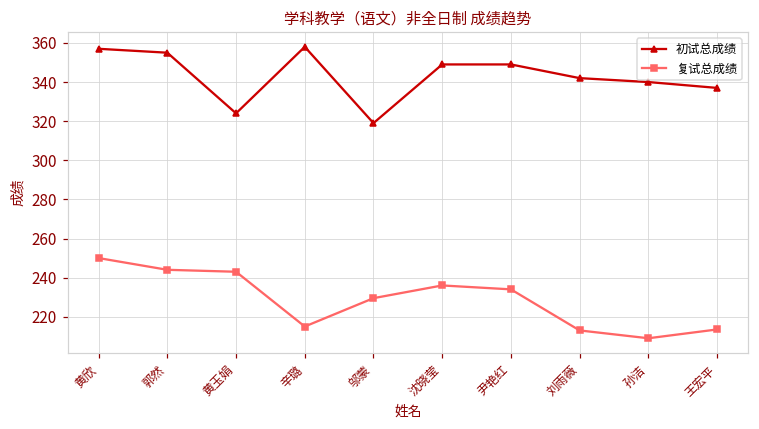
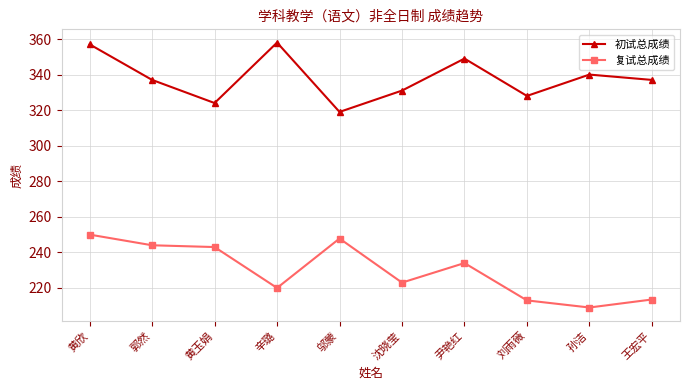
  {
    "初试总成绩": {
      "黄欣": 357,
-     "郭然": 355,
+     "郭然": 337,
      "黄玉娟": 324,
      "辛璐": 358,
      "邬蒙": 319,
-     "沈晓莹": 349,
+     "沈晓莹": 331,
      "尹艳红": 349,
-     "刘雨薇": 342,
+     "刘雨薇": 328,
      "孙洁": 340,
      "王宏平": 337
    },
    "复试总成绩": {
      "黄欣": 250,
      "郭然": 244,
      "黄玉娟": 243,
-     "辛璐": 215,
-     "邬蒙": 230,
-     "沈晓莹": 236,
+     "辛璐": 220,
+     "邬蒙": 248,
+     "沈晓莹": 223,
      "尹艳红": 234,
      "刘雨薇": 213,
      "孙洁": 209,
      "王宏平": 214
    }
  }
